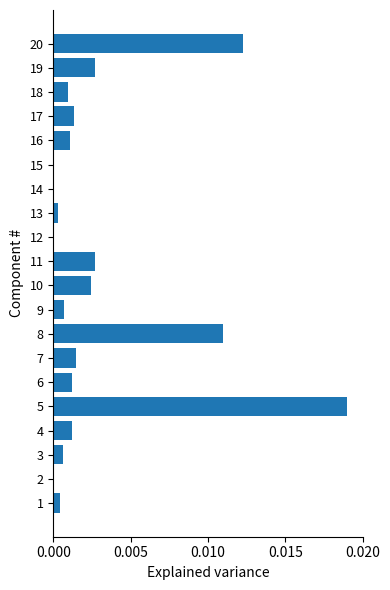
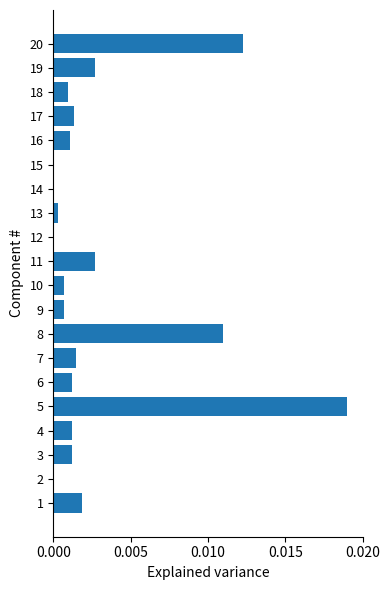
  {
    "20": 0.0123,
    "19": 0.0027,
    "18": 0.0009,
    "17": 0.0014,
    "16": 0.0011,
    "15": 0.0000,
    "13": 0.0003,
    "11": 0.0027,
-   "10": 0.0024,
+   "10": 0.0007,
    "9": 0.0007,
    "8": 0.0110,
    "7": 0.0015,
    "6": 0.0012,
    "5": 0.0190,
    "4": 0.0012,
-   "3": 0.0006,
-   "1": 0.0005
+   "3": 0.0012,
+   "1": 0.0019
  }
